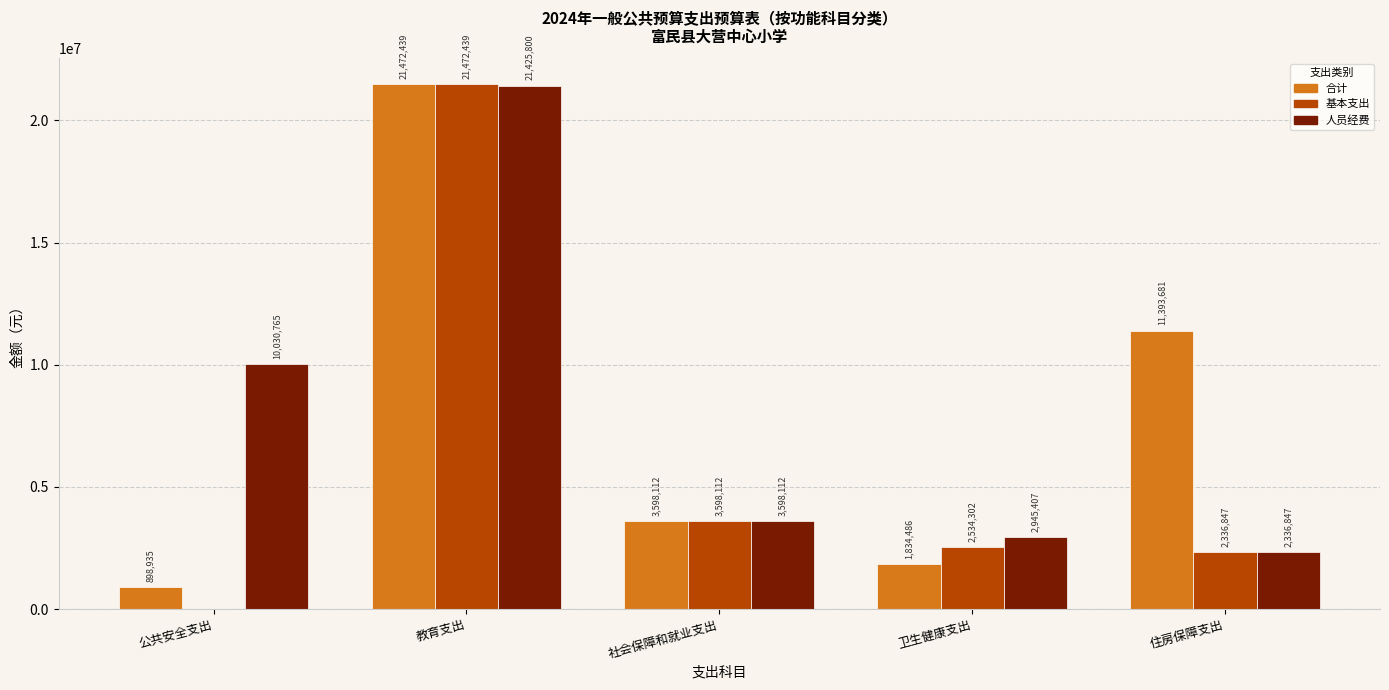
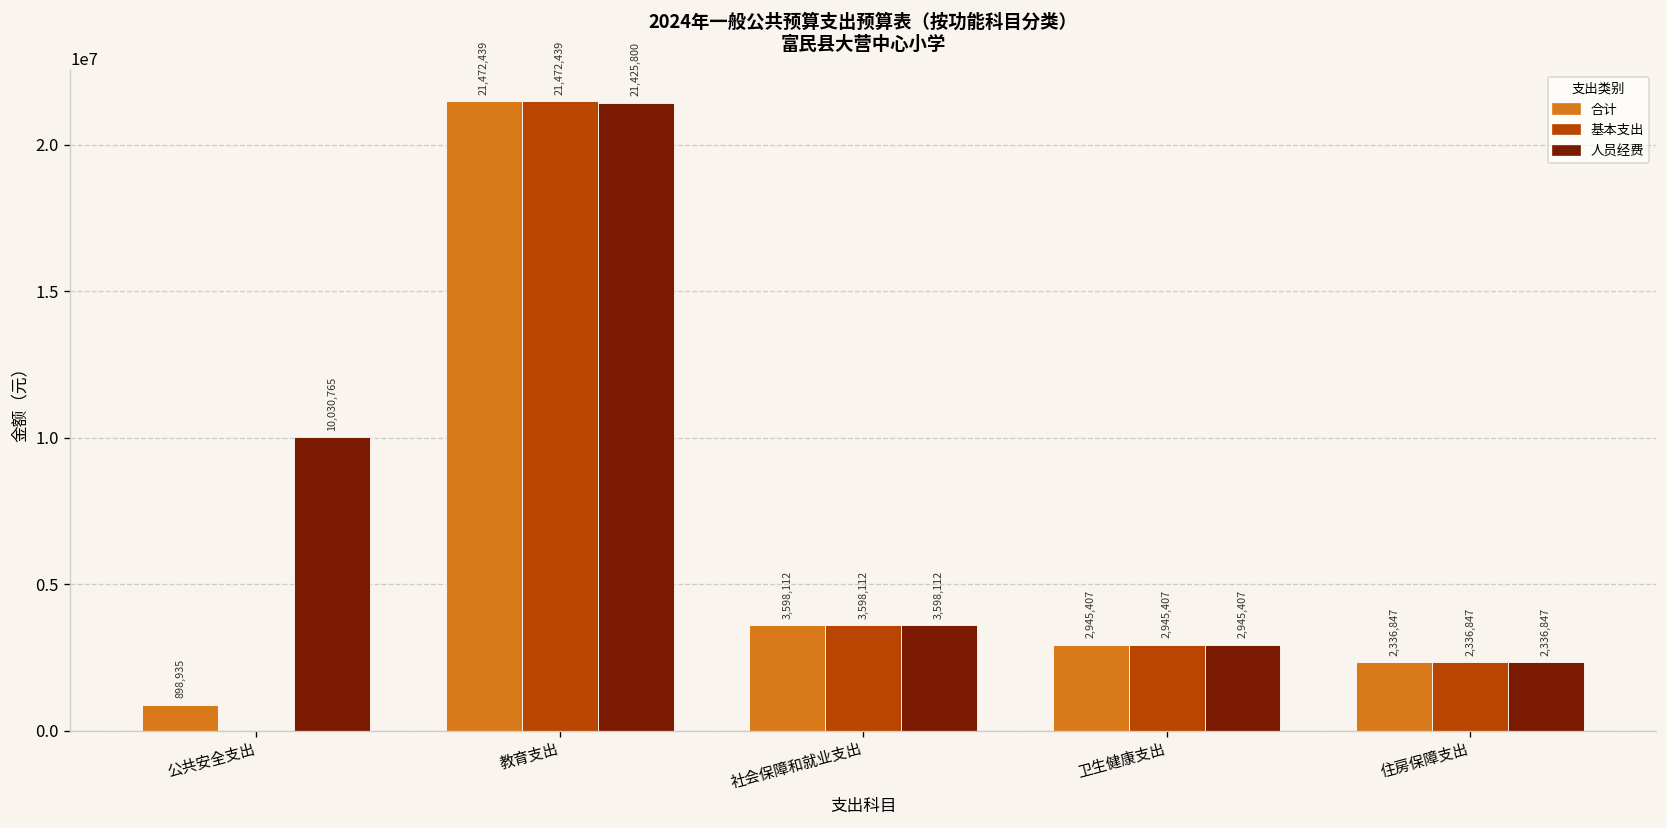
  {
    "合计": {
      "公共安全支出": "898,935",
      "教育支出": "21,472,439",
      "社会保障和就业支出": "3,598,112",
-     "卫生健康支出": "1,834,486",
-     "住房保障支出": "11,393,681"
+     "卫生健康支出": "2,945,407",
+     "住房保障支出": "2,336,847"
    },
    "基本支出": {
      "教育支出": "21,472,439",
      "社会保障和就业支出": "3,598,112",
-     "卫生健康支出": "2,534,302",
+     "卫生健康支出": "2,945,407",
      "住房保障支出": "2,336,847"
    },
    "人员经费": {
      "公共安全支出": "10,030,765",
      "教育支出": "21,425,800",
      "社会保障和就业支出": "3,598,112",
      "卫生健康支出": "2,945,407",
      "住房保障支出": "2,336,847"
    }
  }
